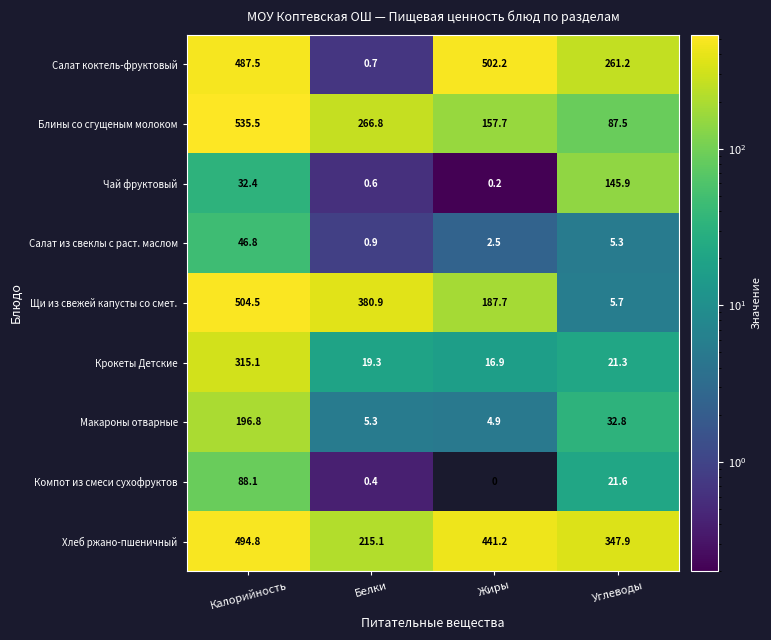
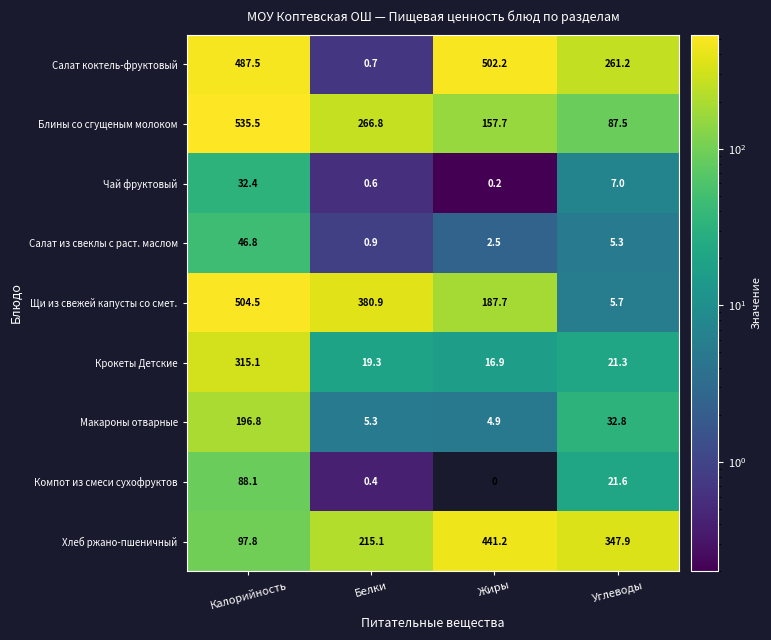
  {
    "Салат коктель-фруктовый": {
      "Калорийность": 487.5,
      "Белки": 0.7,
      "Жиры": 502.2,
      "Углеводы": 261.2
    },
    "Блины со сгущеным молоком": {
      "Калорийность": 535.5,
      "Белки": 266.8,
      "Жиры": 157.7,
      "Углеводы": 87.5
    },
    "Чай фруктовый": {
      "Калорийность": 32.4,
      "Белки": 0.6,
      "Жиры": 0.2,
-     "Углеводы": 145.9
+     "Углеводы": 7.0
    },
    "Салат из свеклы с раст. маслом": {
      "Калорийность": 46.8,
      "Белки": 0.9,
      "Жиры": 2.5,
      "Углеводы": 5.3
    },
    "Щи из свежей капусты со смет.": {
      "Калорийность": 504.5,
      "Белки": 380.9,
      "Жиры": 187.7,
      "Углеводы": 5.7
    },
    "Крокеты Детские": {
      "Калорийность": 315.1,
      "Белки": 19.3,
      "Жиры": 16.9,
      "Углеводы": 21.3
    },
    "Макароны отварные": {
      "Калорийность": 196.8,
      "Белки": 5.3,
      "Жиры": 4.9,
      "Углеводы": 32.8
    },
    "Компот из смеси сухофруктов": {
      "Калорийность": 88.1,
      "Белки": 0.4,
      "Углеводы": 21.6
    },
    "Хлеб ржано-пшеничный": {
-     "Калорийность": 494.8,
+     "Калорийность": 97.8,
      "Белки": 215.1,
      "Жиры": 441.2,
      "Углеводы": 347.9
    }
  }
